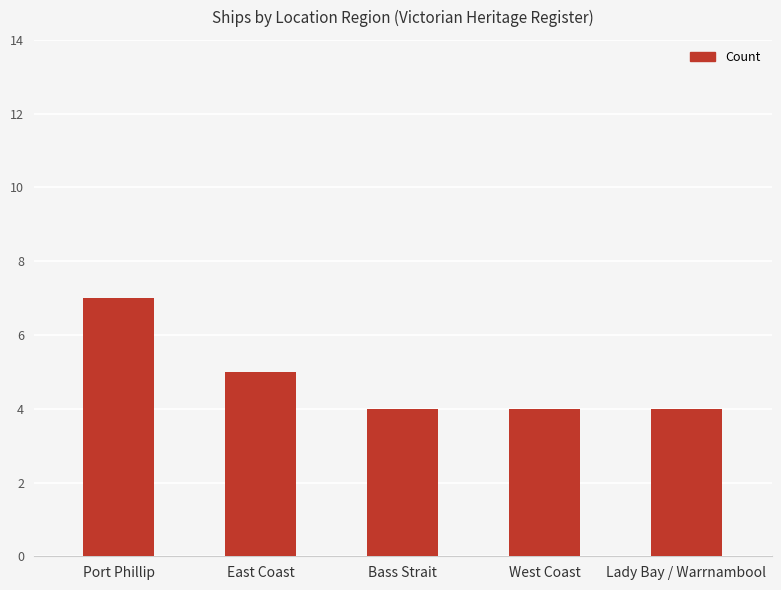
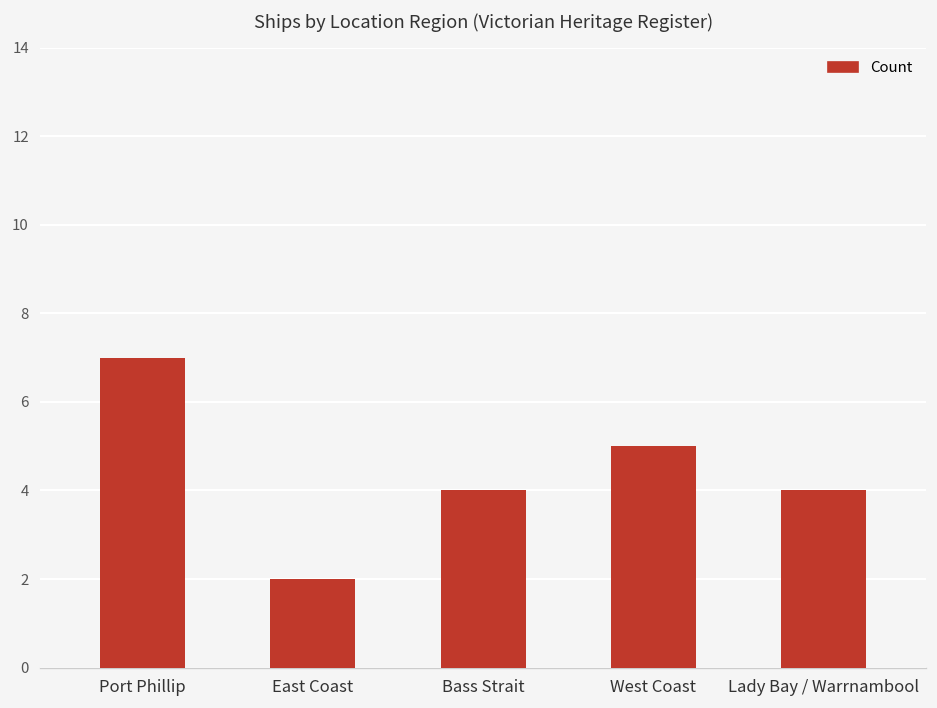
  {
    "Port Phillip": 7,
-   "East Coast": 5,
+   "East Coast": 2,
    "Bass Strait": 4,
-   "West Coast": 4,
+   "West Coast": 5,
    "Lady Bay / Warrnambool": 4
  }
